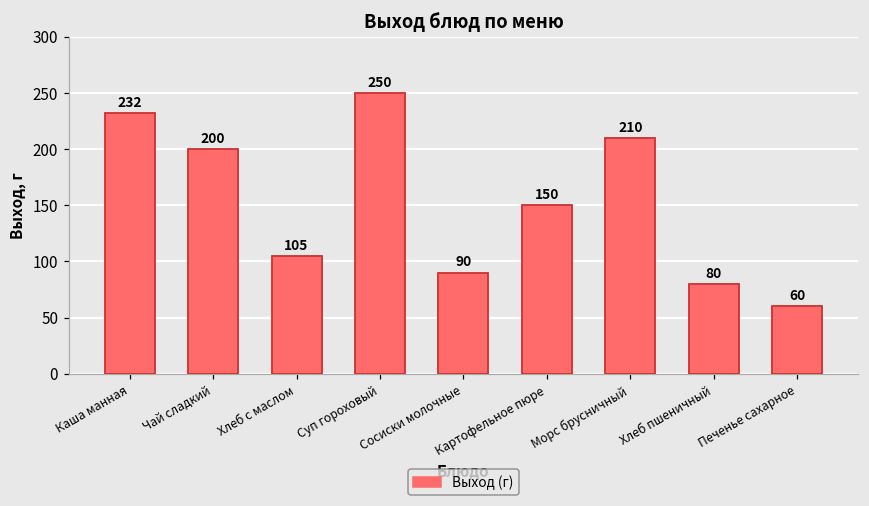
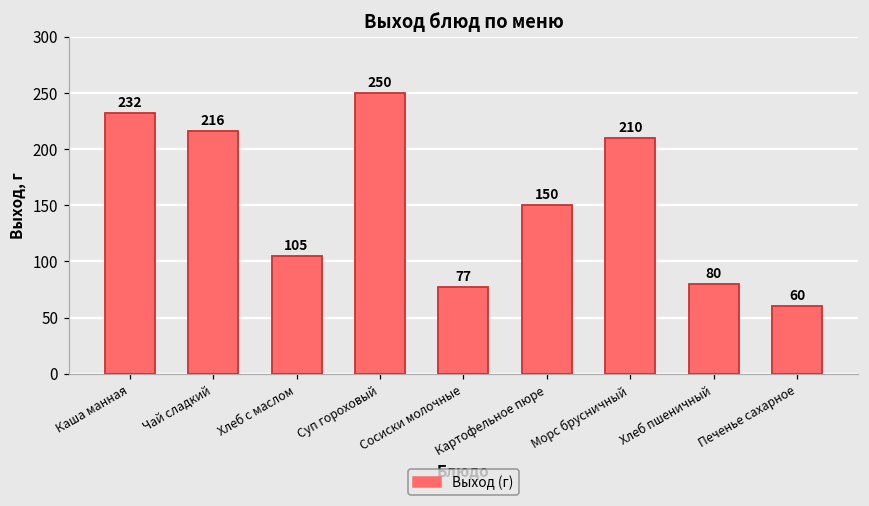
  {
    "Каша манная": 232,
-   "Чай сладкий": 200,
+   "Чай сладкий": 216,
    "Хлеб с маслом": 105,
    "Суп гороховый": 250,
-   "Сосиски молочные": 90,
+   "Сосиски молочные": 77,
    "Картофельное пюре": 150,
    "Морс брусничный": 210,
    "Хлеб пшеничный": 80,
    "Печенье сахарное": 60
  }
